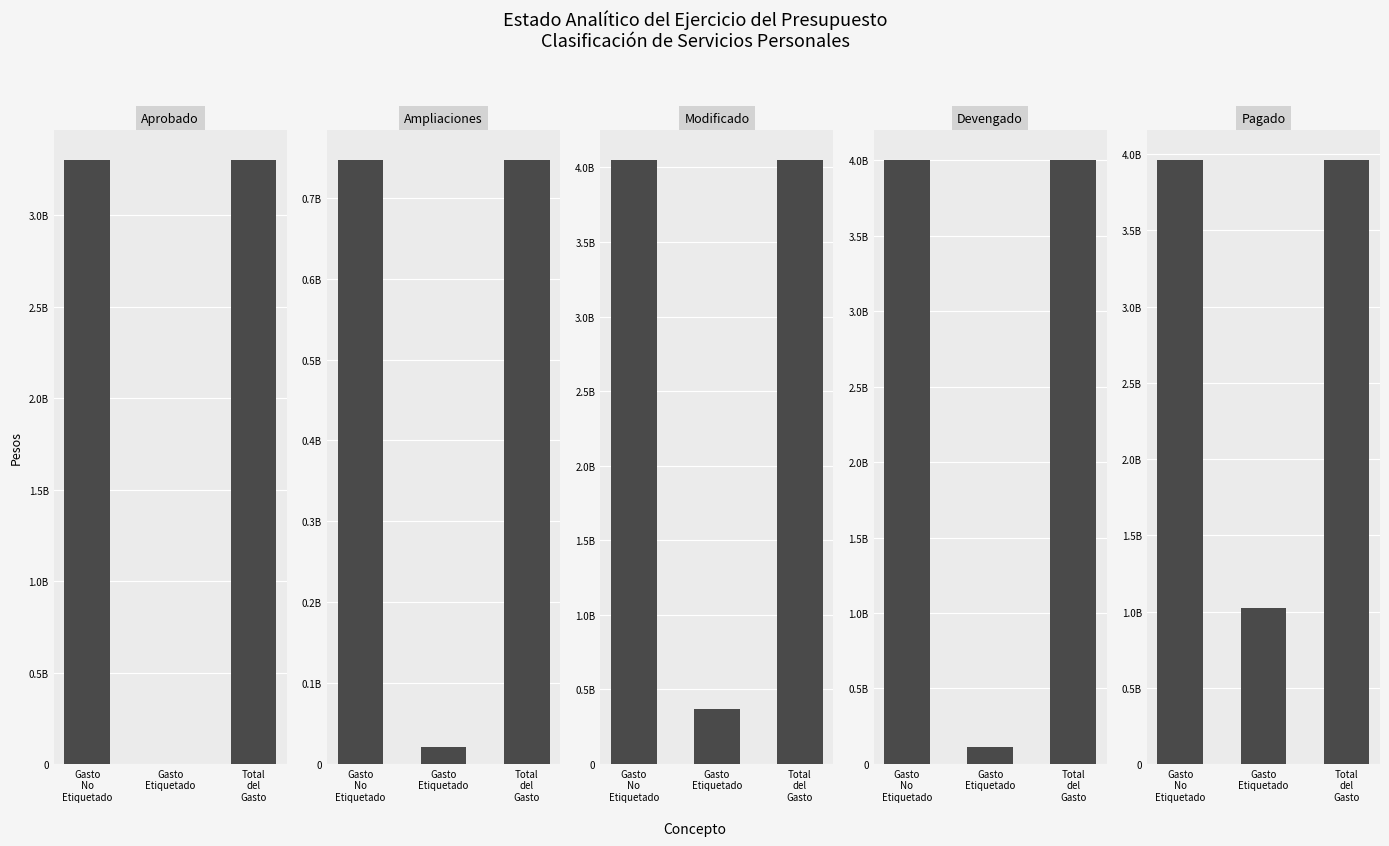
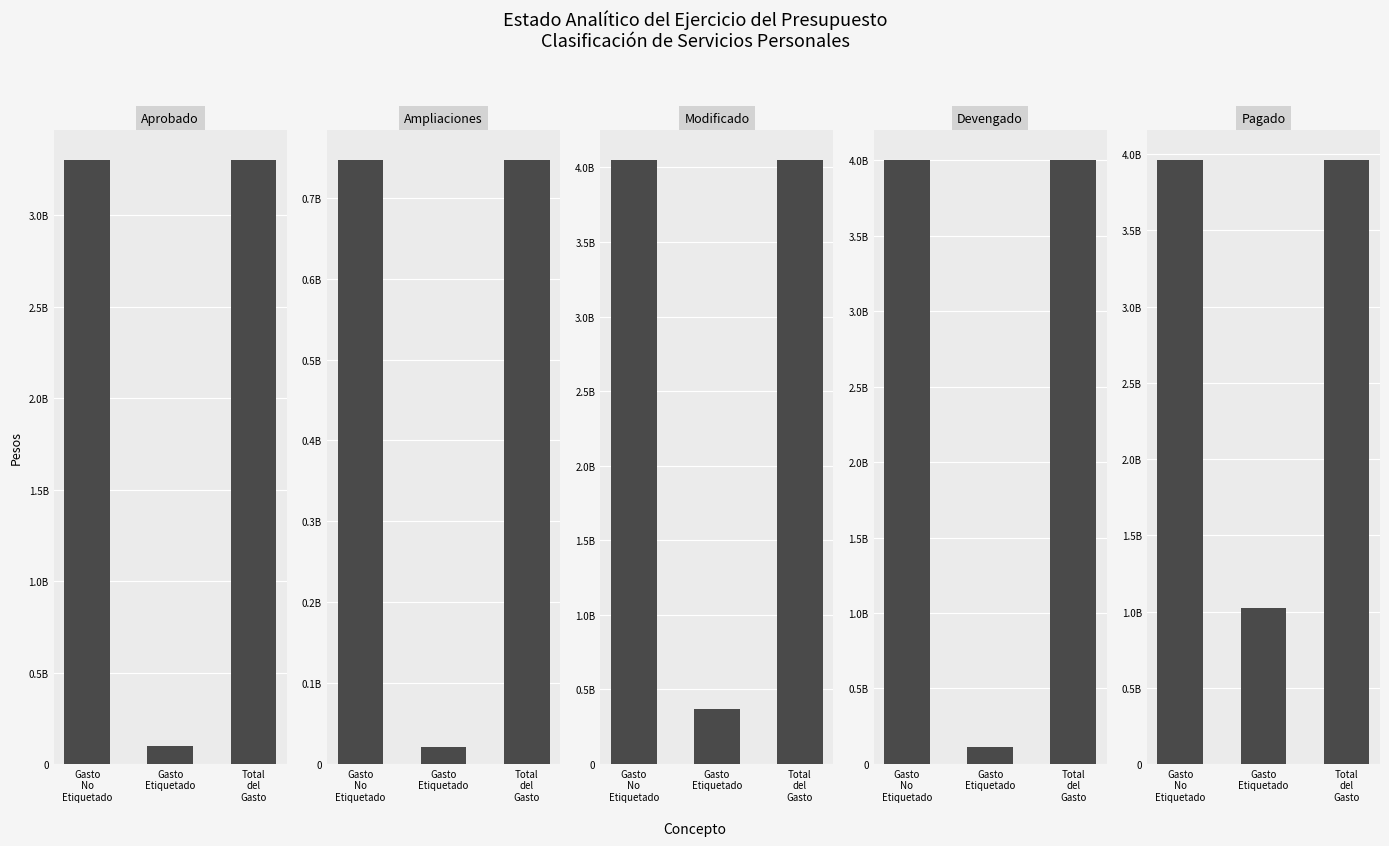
  {
    "Aprobado": {
      "Gasto No Etiquetado": 3300000000,
-     "Gasto Etiquetado": 0,
+     "Gasto Etiquetado": 100000000,
      "Total del Gasto": 3300000000
    },
    "Ampliaciones": {
      "Gasto No Etiquetado": 750000000,
      "Gasto Etiquetado": 20000000,
      "Total del Gasto": 750000000
    },
    "Modificado": {
      "Gasto No Etiquetado": 4050000000,
      "Gasto Etiquetado": 370000000,
      "Total del Gasto": 4050000000
    },
    "Devengado": {
      "Gasto No Etiquetado": 4000000000,
      "Gasto Etiquetado": 120000000,
      "Total del Gasto": 4000000000
    },
    "Pagado": {
      "Gasto No Etiquetado": 3960000000,
      "Gasto Etiquetado": 1020000000,
      "Total del Gasto": 3960000000
    }
  }
